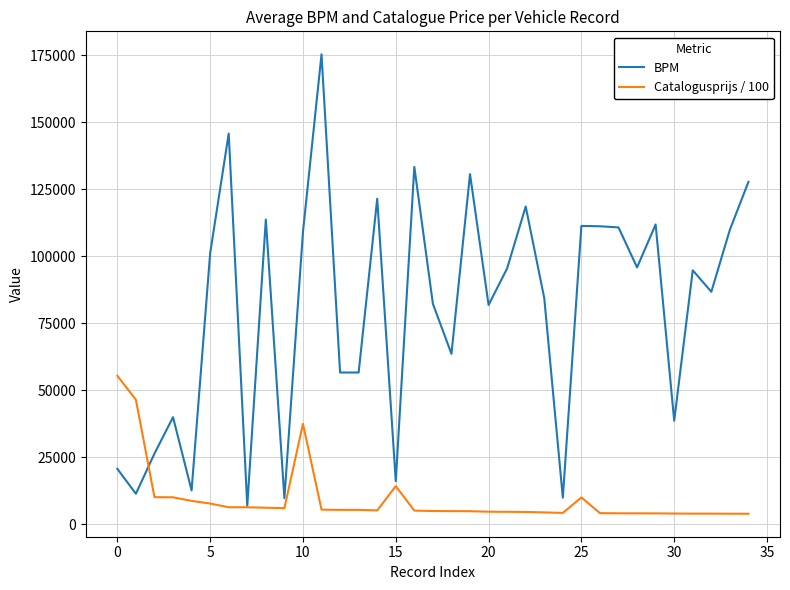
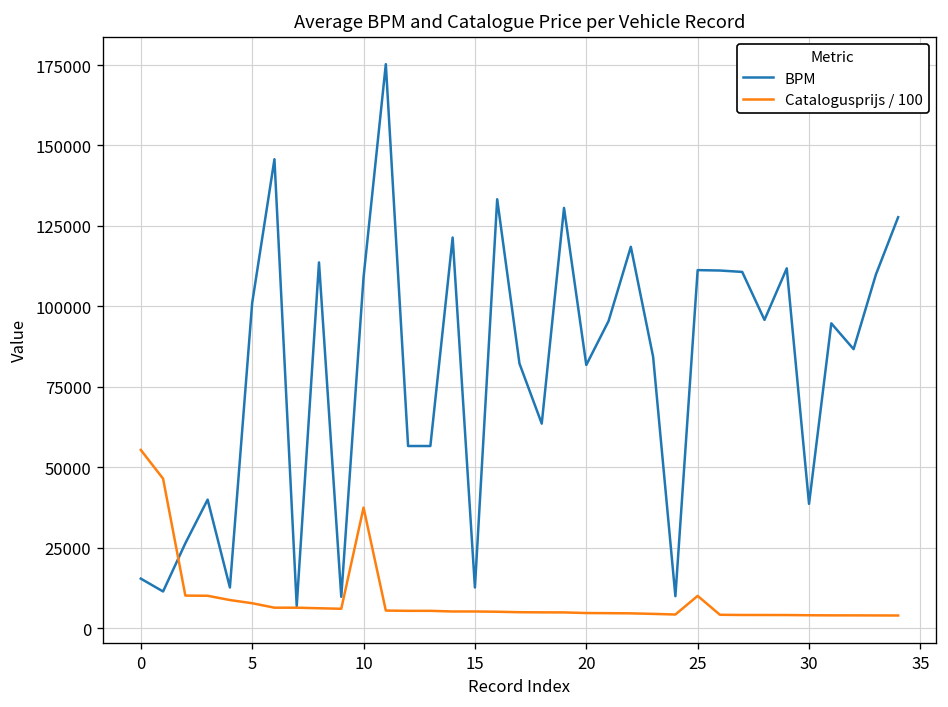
  {
    "BPM": {
-     "0": 21000,
+     "0": 15000,
      "5": 101000,
      "10": 109000,
-     "15": 16000,
+     "15": 13000,
      "20": 82000,
      "25": 111000,
      "30": 39000
    },
    "Catalogusprijs / 100": {
      "0": 55000,
      "5": 8000,
      "10": 37000,
-     "15": 14000,
+     "15": 5000,
      "20": 5000,
      "25": 10000,
      "30": 4000
    }
  }
